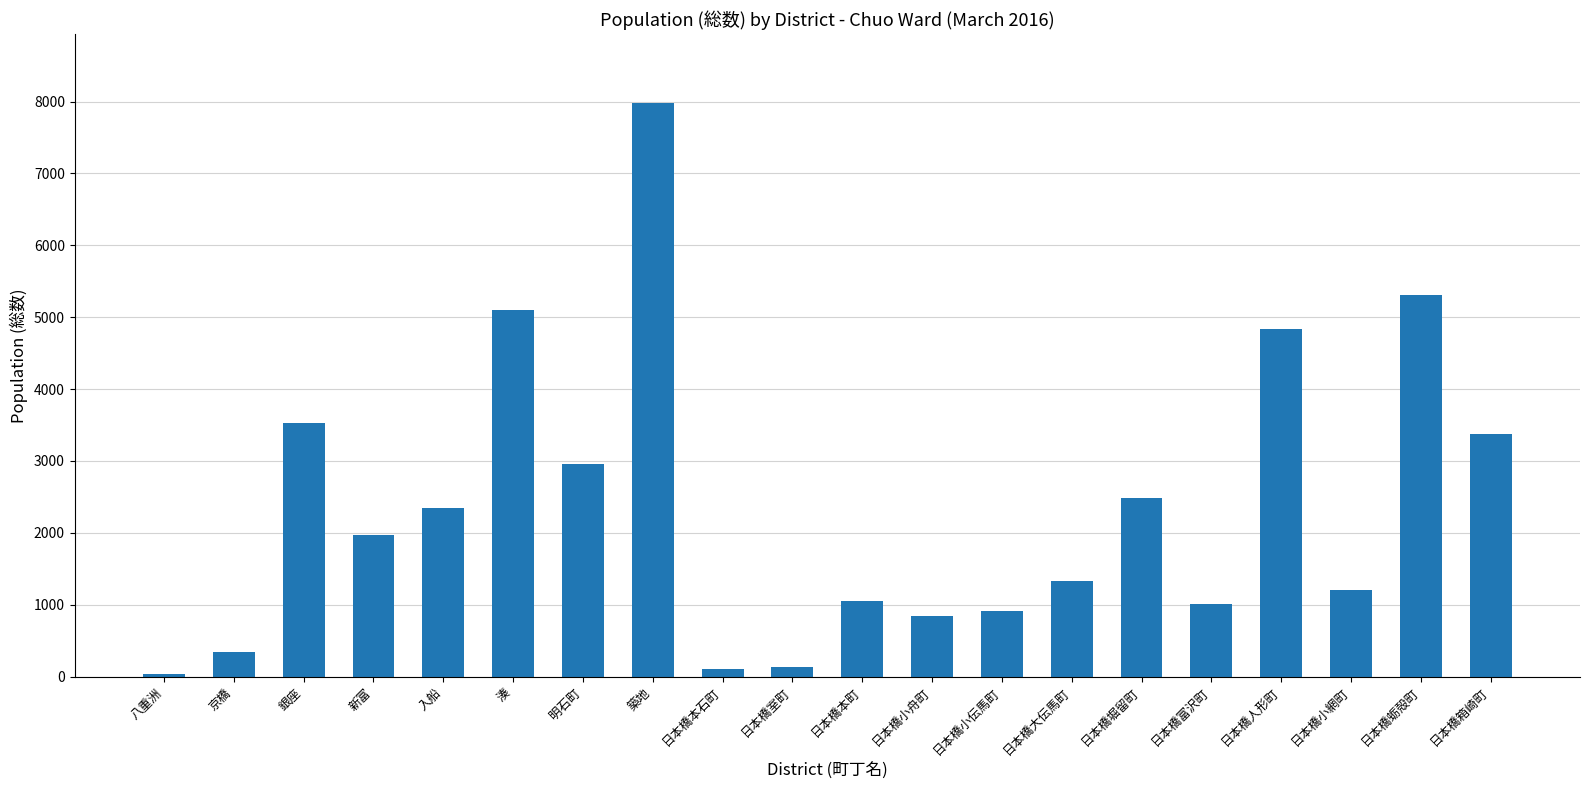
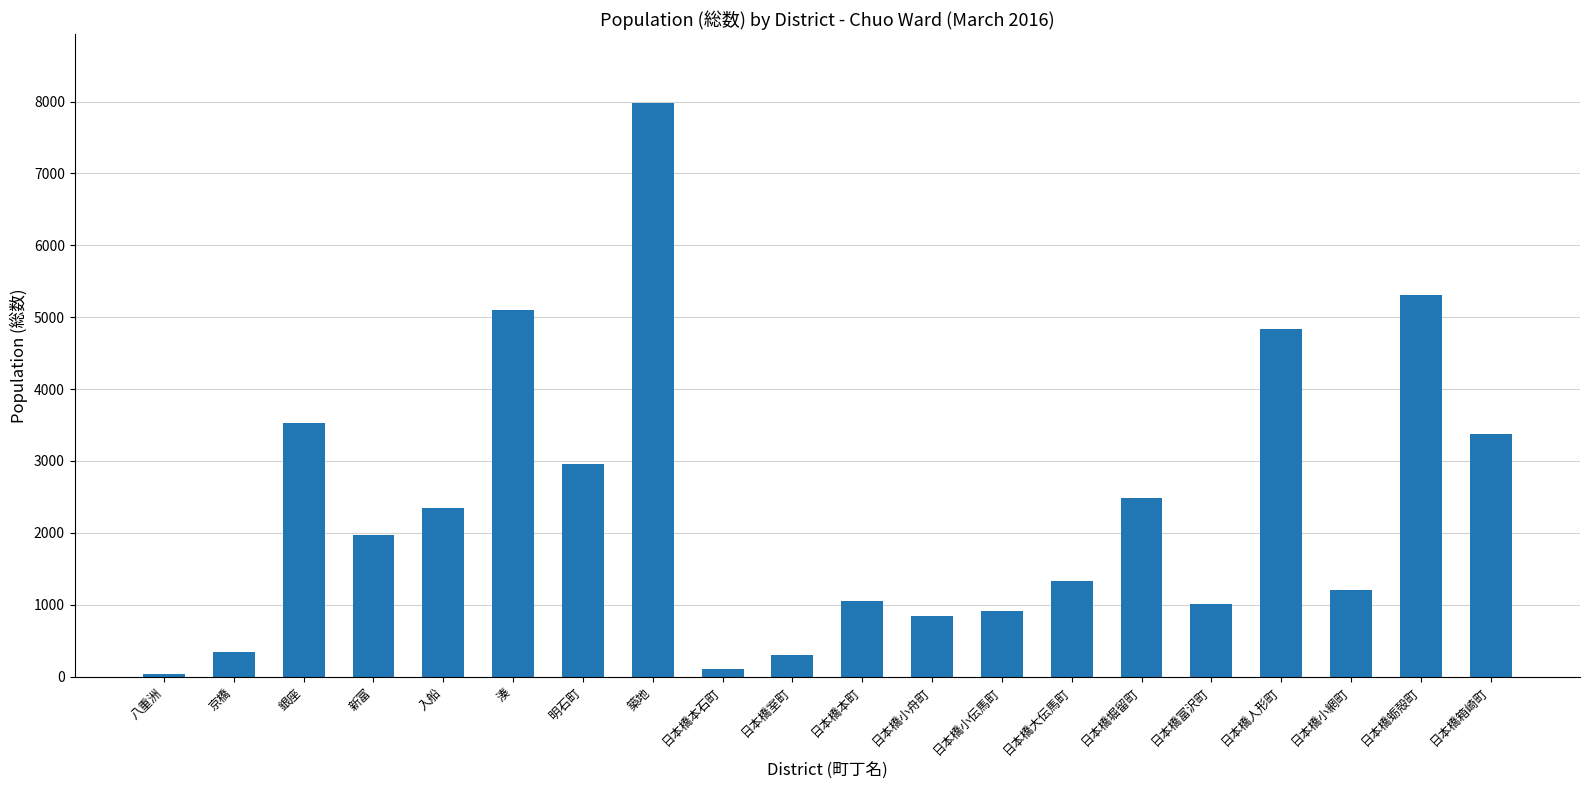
  {
    "八重洲": 0,
    "京橋": 300,
    "銀座": 3500,
    "新富": 2000,
    "入船": 2300,
    "湊": 5100,
    "明石町": 3000,
    "築地": 8000,
    "日本橋本石町": 100,
-   "日本橋室町": 100,
+   "日本橋室町": 300,
    "日本橋本町": 1100,
    "日本橋小舟町": 800,
    "日本橋小伝馬町": 900,
    "日本橋大伝馬町": 1300,
    "日本橋堀留町": 2500,
    "日本橋富沢町": 1000,
    "日本橋人形町": 4800,
    "日本橋小網町": 1200,
    "日本橋蛎殻町": 5300,
    "日本橋箱崎町": 3400
  }
